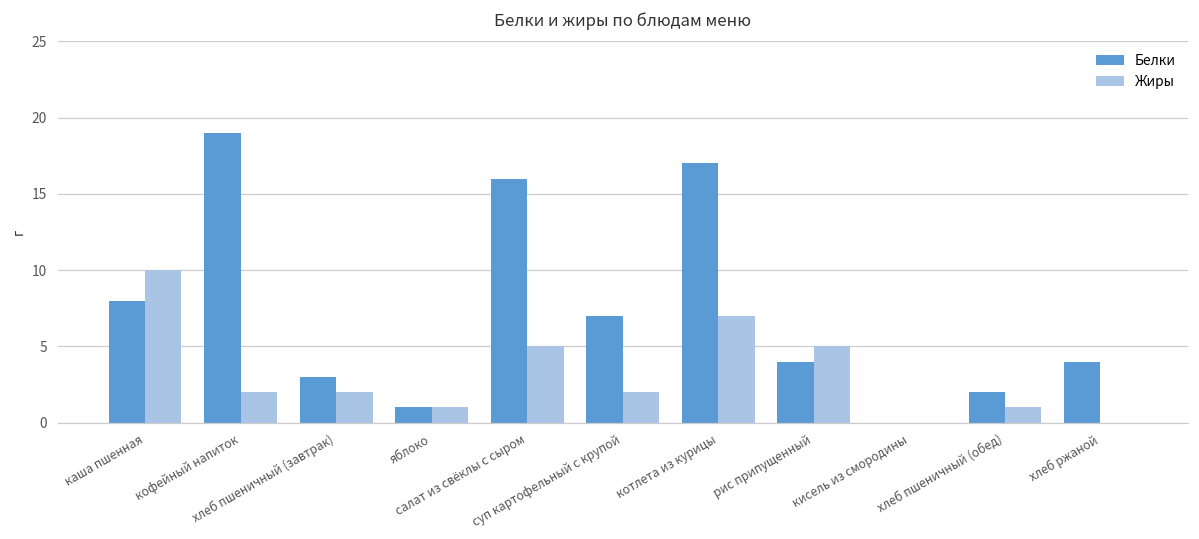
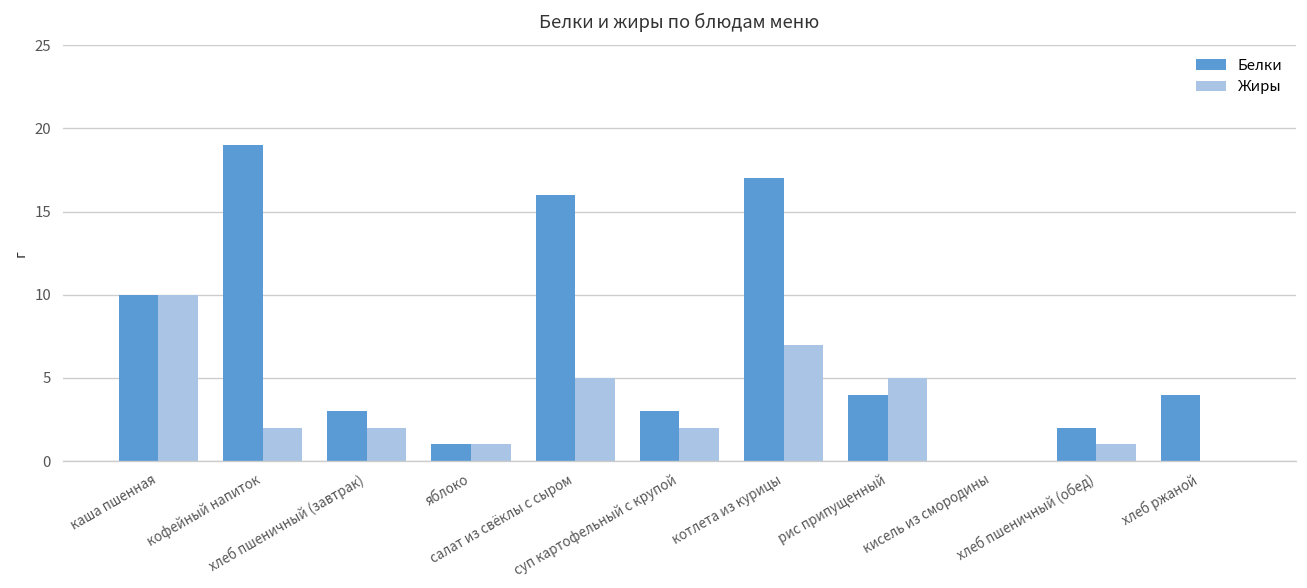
  {
    "Белки": {
-     "каша пшенная": 8,
+     "каша пшенная": 10,
      "кофейный напиток": 19,
      "хлеб пшеничный (завтрак)": 3,
      "яблоко": 1,
      "салат из свёклы с сыром": 16,
-     "суп картофельный с крупой": 7,
+     "суп картофельный с крупой": 3,
      "котлета из курицы": 17,
      "рис припущенный": 4,
      "кисель из смородины": 0,
      "хлеб пшеничный (обед)": 2,
      "хлеб ржаной": 4
    },
    "Жиры": {
      "каша пшенная": 10,
      "кофейный напиток": 2,
      "хлеб пшеничный (завтрак)": 2,
      "яблоко": 1,
      "салат из свёклы с сыром": 5,
      "суп картофельный с крупой": 2,
      "котлета из курицы": 7,
      "рис припущенный": 5,
      "кисель из смородины": 0,
      "хлеб пшеничный (обед)": 1,
      "хлеб ржаной": 0
    }
  }
